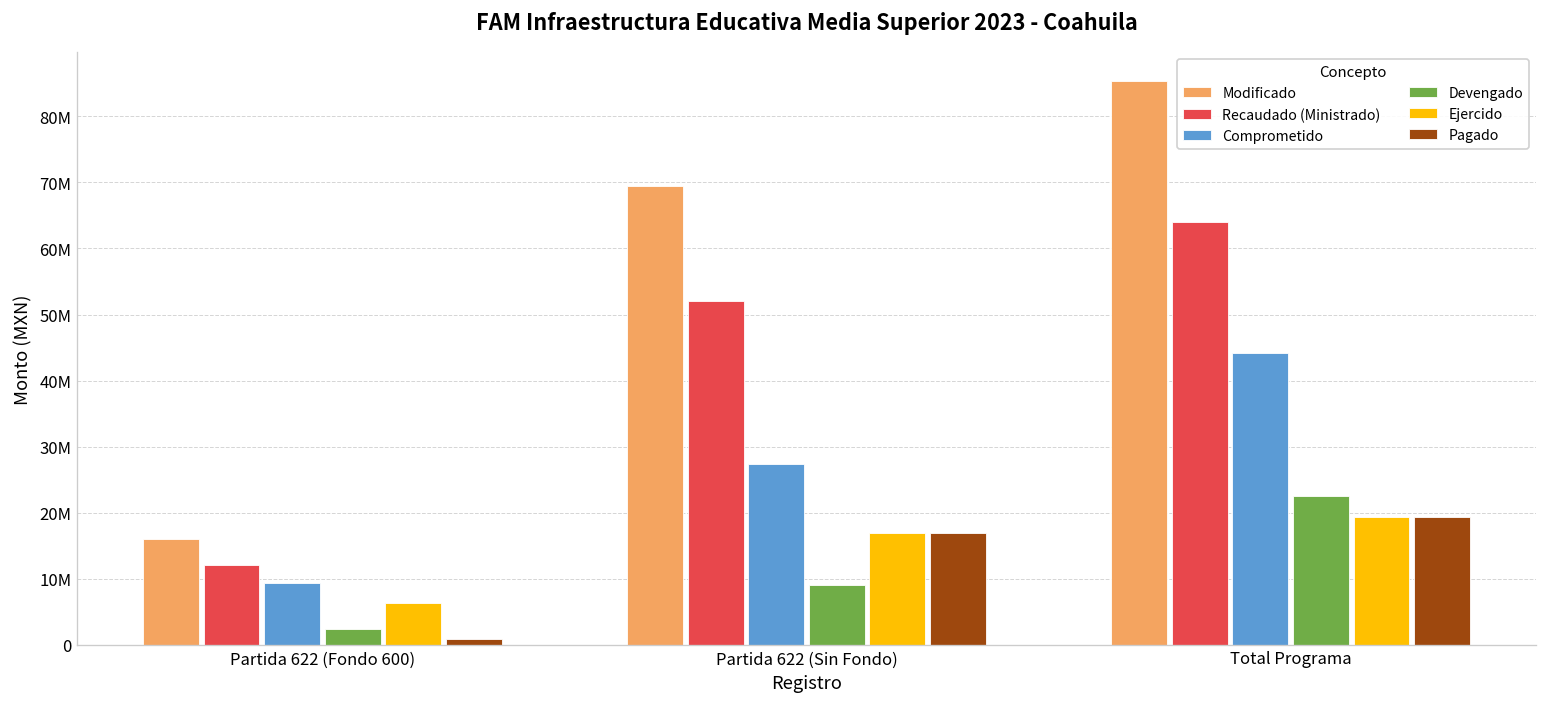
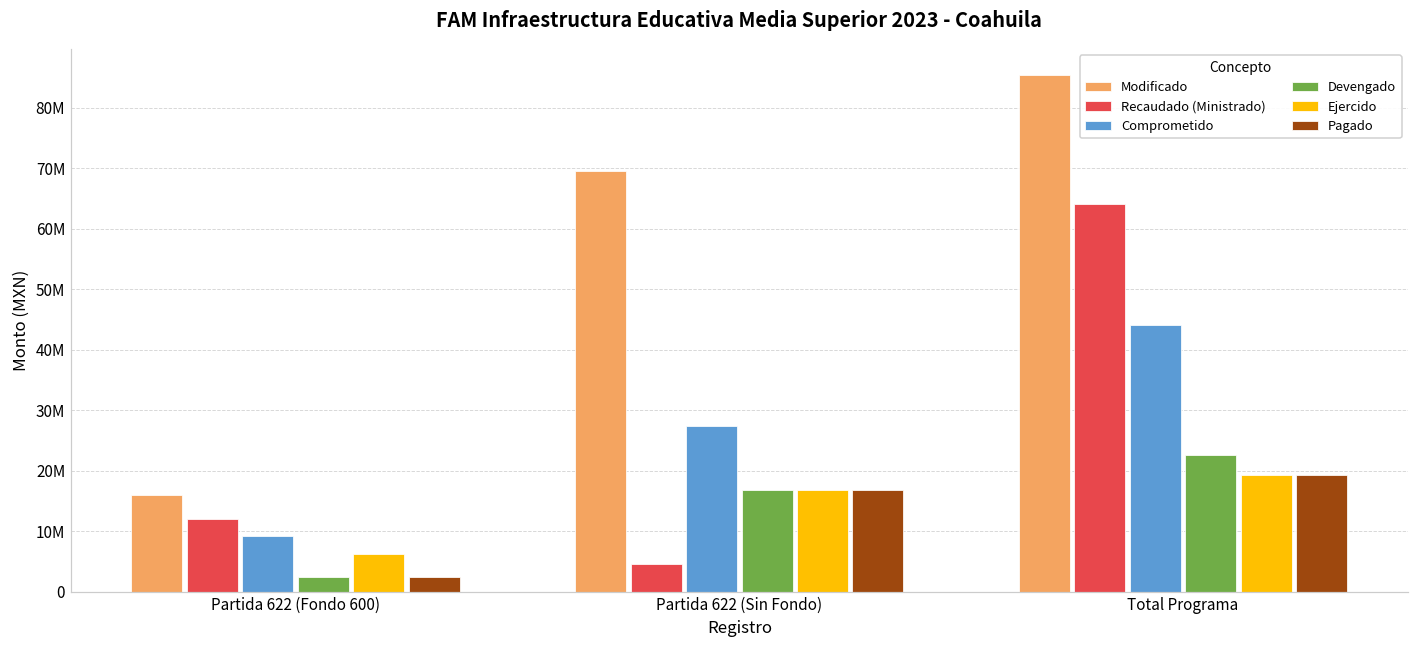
  {
    "Modificado": {
      "Partida 622 (Fondo 600)": 16000000,
      "Partida 622 (Sin Fondo)": 69000000,
      "Total Programa": 85000000
    },
    "Recaudado (Ministrado)": {
      "Partida 622 (Fondo 600)": 12000000,
-     "Partida 622 (Sin Fondo)": 52000000,
+     "Partida 622 (Sin Fondo)": 5000000,
      "Total Programa": 64000000
    },
    "Comprometido": {
      "Partida 622 (Fondo 600)": 9000000,
      "Partida 622 (Sin Fondo)": 27000000,
      "Total Programa": 44000000
    },
    "Devengado": {
      "Partida 622 (Fondo 600)": 2000000,
-     "Partida 622 (Sin Fondo)": 9000000,
+     "Partida 622 (Sin Fondo)": 17000000,
      "Total Programa": 23000000
    },
    "Ejercido": {
      "Partida 622 (Fondo 600)": 6000000,
      "Partida 622 (Sin Fondo)": 17000000,
      "Total Programa": 19000000
    },
    "Pagado": {
-     "Partida 622 (Fondo 600)": 1000000,
+     "Partida 622 (Fondo 600)": 2000000,
      "Partida 622 (Sin Fondo)": 17000000,
      "Total Programa": 19000000
    }
  }
